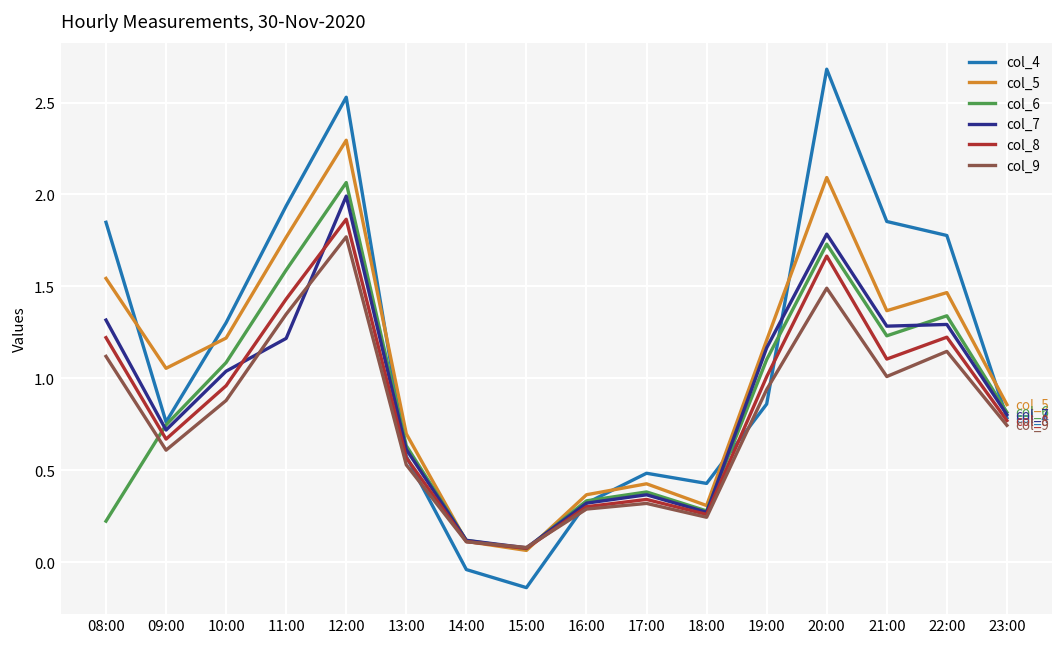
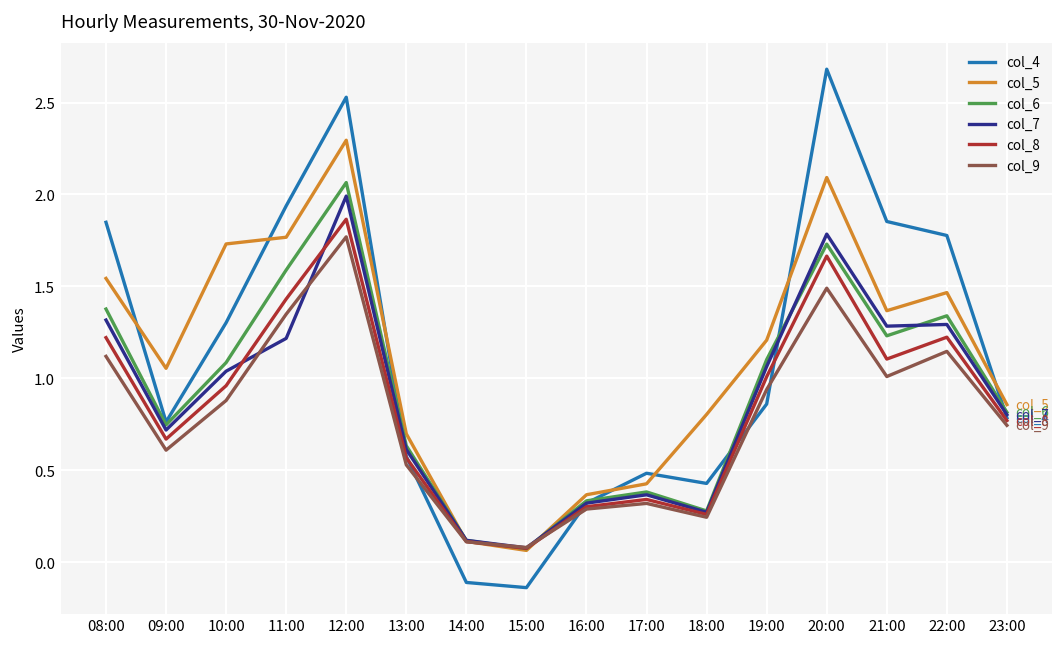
  {
    "col_4": {
      "08:00": 1.85,
      "10:00": 1.30,
      "11:00": 1.94,
      "12:00": 2.53,
-     "14:00": -0.04,
+     "14:00": -0.11,
      "15:00": -0.14,
      "17:00": 0.48,
      "18:00": 0.43,
      "19:00": 0.86,
      "20:00": 2.68,
      "21:00": 1.85,
      "22:00": 1.78
    },
    "col_5": {
      "08:00": 1.54,
      "09:00": 1.05,
-     "10:00": 1.22,
+     "10:00": 1.73,
      "11:00": 1.77,
      "12:00": 2.29,
      "13:00": 0.70,
      "16:00": 0.37,
      "17:00": 0.43,
-     "18:00": 0.31,
+     "18:00": 0.80,
      "19:00": 1.21,
      "20:00": 2.09,
      "21:00": 1.37,
      "22:00": 1.47
    },
    "col_6": {
-     "08:00": 0.22,
+     "08:00": 1.38,
      "10:00": 1.09,
      "11:00": 1.59,
      "12:00": 2.06,
      "13:00": 0.63,
      "19:00": 1.10,
      "20:00": 1.73,
      "21:00": 1.23,
      "22:00": 1.34
    },
    "col_7": {
      "08:00": 1.32,
      "09:00": 0.72,
      "10:00": 1.04,
      "11:00": 1.22,
      "12:00": 1.99,
      "13:00": 0.61,
-     "19:00": 1.17,
+     "19:00": 1.06,
      "20:00": 1.78,
      "21:00": 1.28,
      "22:00": 1.29
    }
  }
